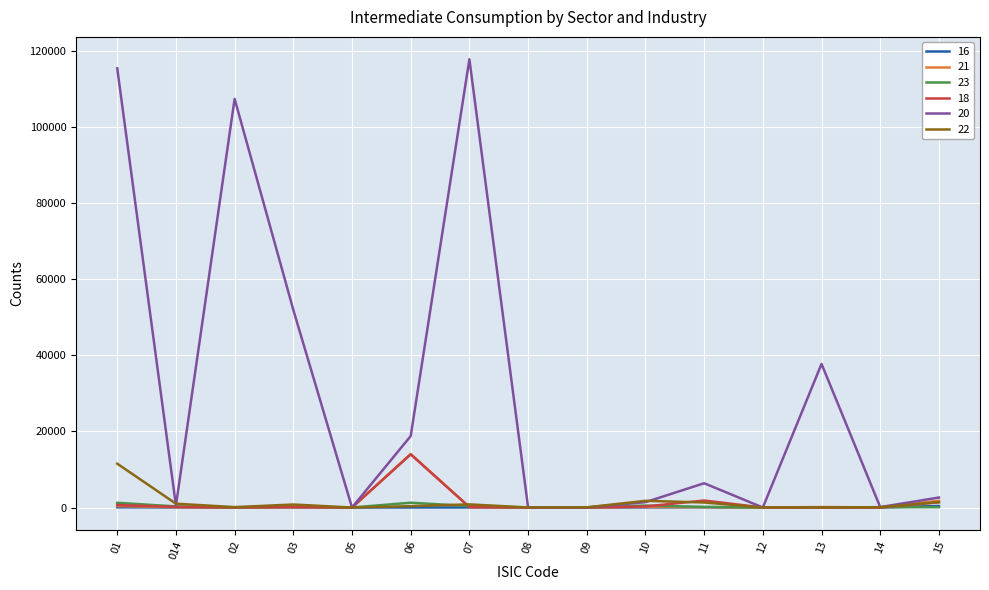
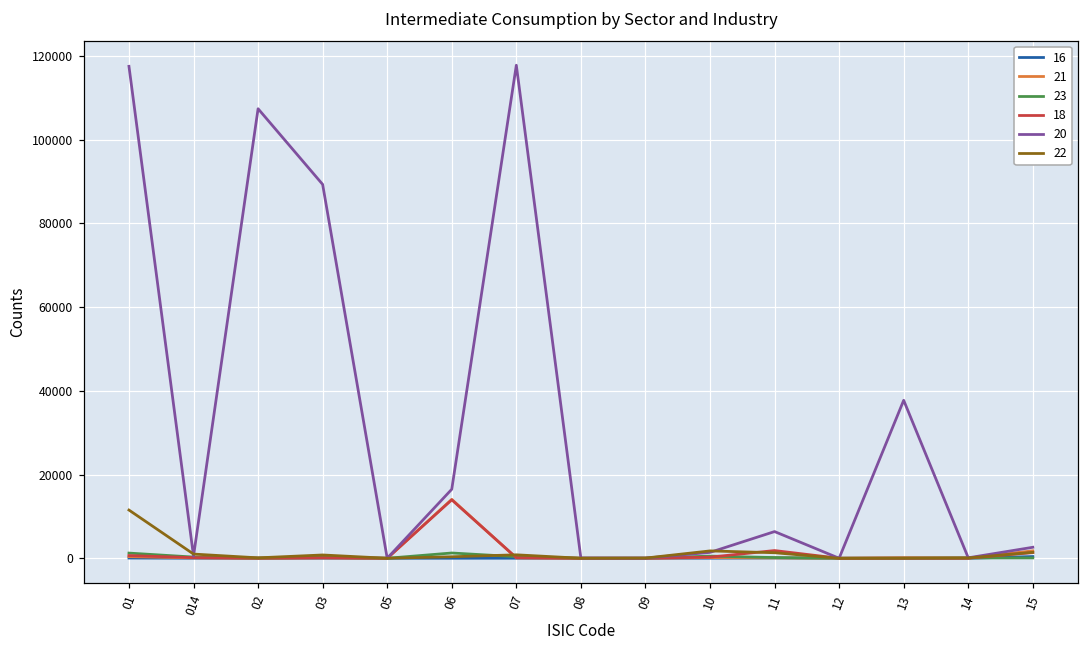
  {
    "23": {
      "06": 1000
    },
    "20": {
-     "01": 115000,
+     "01": 118000,
      "02": 107000,
-     "03": 52000,
-     "06": 19000,
+     "03": 89000,
+     "06": 16000,
      "07": 118000,
      "11": 6000,
      "13": 38000,
      "15": 3000
    },
    "22": {
      "01": 12000
    }
  }
